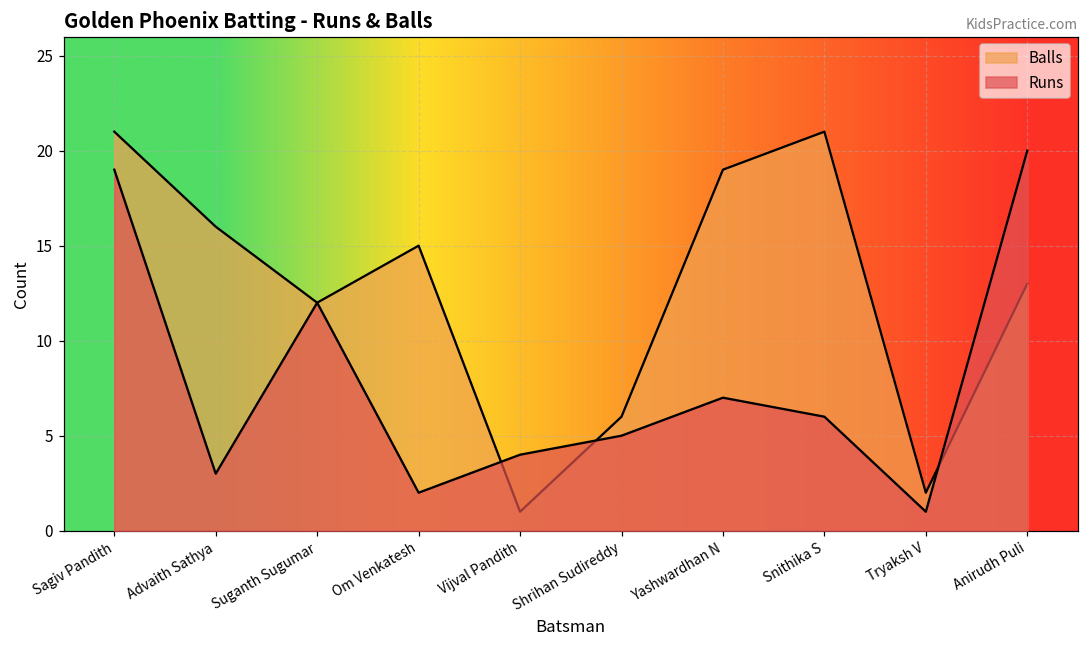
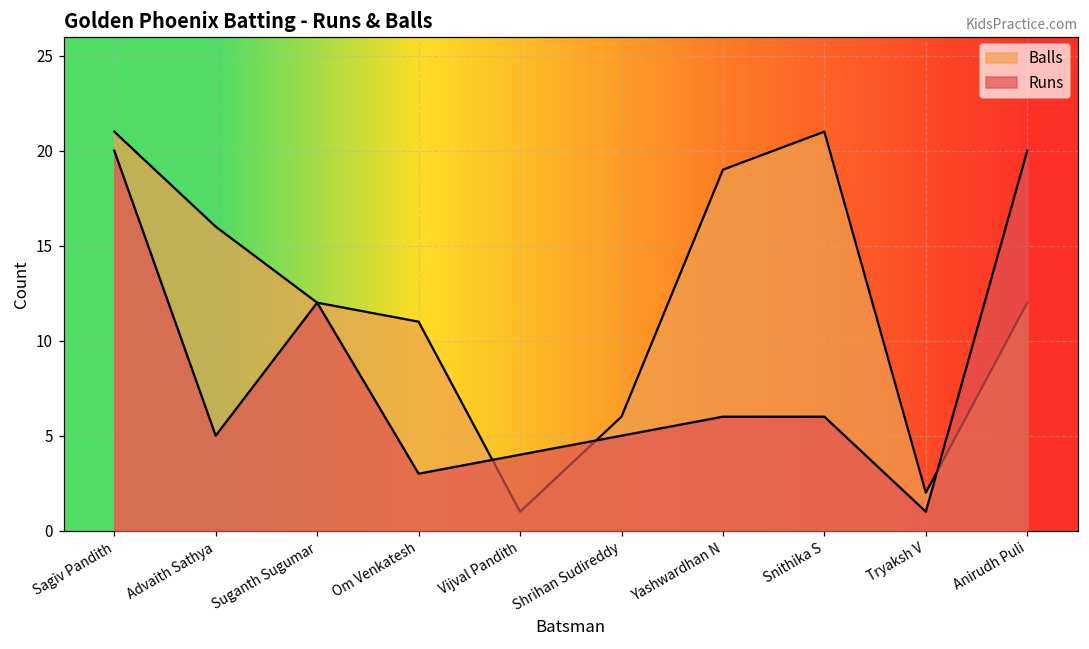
  {
    "Balls": {
      "Sagiv Pandith": 21,
      "Advaith Sathya": 16,
-     "Om Venkatesh": 15,
+     "Om Venkatesh": 11,
      "Vijval Pandith": 1,
      "Shrihan Sudireddy": 6,
      "Yashwardhan N": 19,
      "Snithika S": 21,
      "Tryaksh V": 2,
-     "Anirudh Puli": 13
+     "Anirudh Puli": 12
    },
    "Runs": {
-     "Sagiv Pandith": 19,
-     "Advaith Sathya": 3,
-     "Om Venkatesh": 2,
+     "Sagiv Pandith": 20,
+     "Advaith Sathya": 5,
+     "Om Venkatesh": 3,
      "Vijval Pandith": 4,
      "Shrihan Sudireddy": 5,
-     "Yashwardhan N": 7,
+     "Yashwardhan N": 6,
      "Snithika S": 6,
      "Tryaksh V": 1,
      "Anirudh Puli": 20
    }
  }
